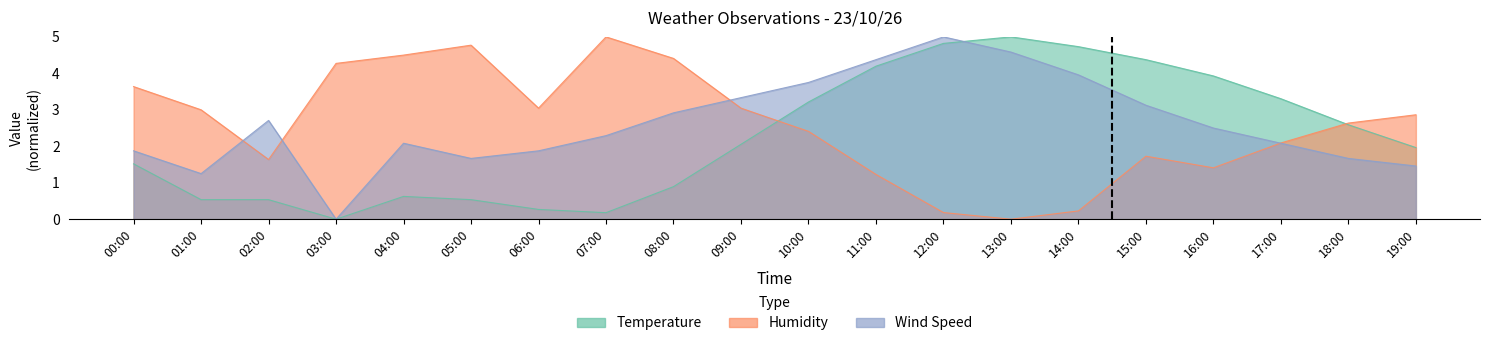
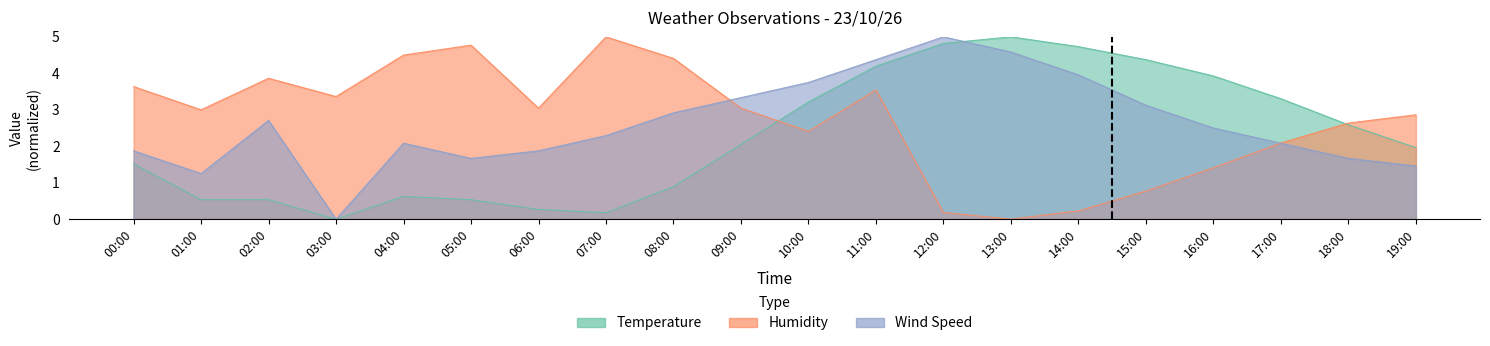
  {
    "Humidity": {
      "00:00": 3.6,
      "01:00": 3.0,
-     "02:00": 1.6,
-     "03:00": 4.3,
+     "02:00": 3.9,
+     "03:00": 3.4,
      "04:00": 4.5,
      "05:00": 4.8,
      "06:00": 3.0,
      "07:00": 5.0,
      "08:00": 4.4,
      "09:00": 3.0,
      "10:00": 2.4,
-     "11:00": 1.2,
+     "11:00": 3.5,
      "12:00": 0.2,
      "13:00": 0.0,
      "14:00": 0.2,
-     "15:00": 1.7,
+     "15:00": 0.8,
      "16:00": 1.4,
      "19:00": 2.9
    }
  }
